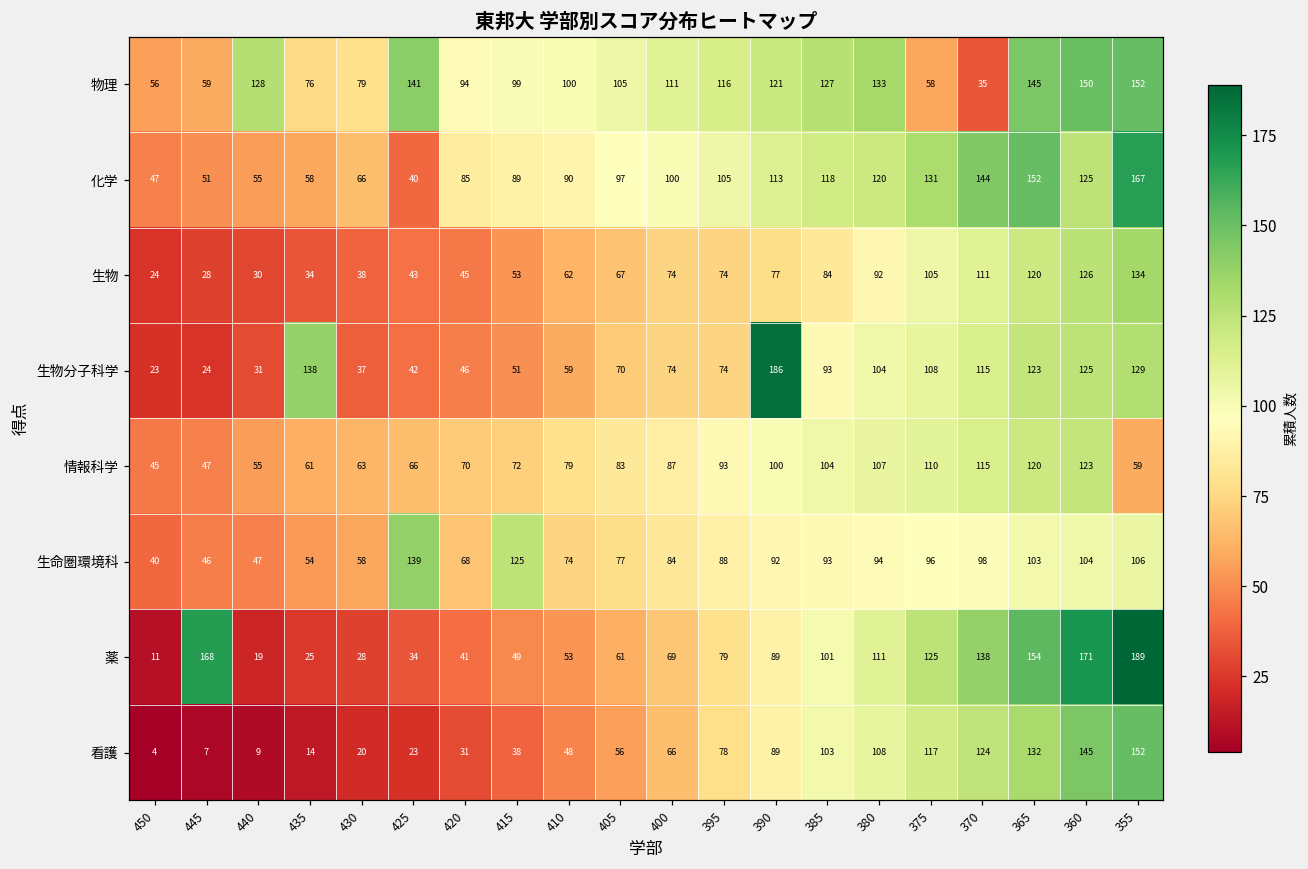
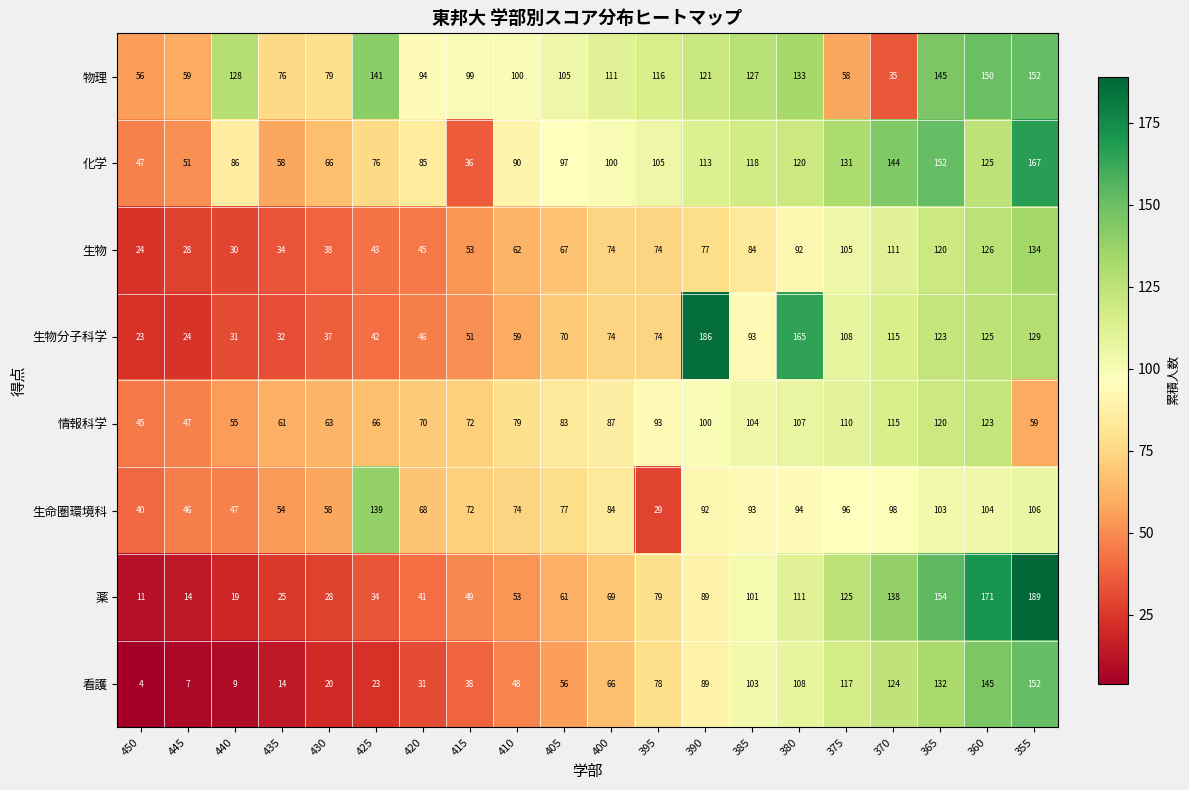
  {
    "物理": {
      "450": 56,
      "445": 59,
      "440": 128,
      "435": 76,
      "430": 79,
      "425": 141,
      "420": 94,
      "415": 99,
      "410": 100,
      "405": 105,
      "400": 111,
      "395": 116,
      "390": 121,
      "385": 127,
      "380": 133,
      "375": 58,
      "370": 35,
      "365": 145,
      "360": 150,
      "355": 152
    },
    "化学": {
      "450": 47,
      "445": 51,
-     "440": 55,
+     "440": 86,
      "435": 58,
      "430": 66,
-     "425": 40,
+     "425": 76,
      "420": 85,
-     "415": 89,
+     "415": 36,
      "410": 90,
      "405": 97,
      "400": 100,
      "395": 105,
      "390": 113,
      "385": 118,
      "380": 120,
      "375": 131,
      "370": 144,
      "365": 152,
      "360": 125,
      "355": 167
    },
    "生物": {
      "450": 24,
      "445": 28,
      "440": 30,
      "435": 34,
      "430": 38,
      "425": 43,
      "420": 45,
      "415": 53,
      "410": 62,
      "405": 67,
      "400": 74,
      "395": 74,
      "390": 77,
      "385": 84,
      "380": 92,
      "375": 105,
      "370": 111,
      "365": 120,
      "360": 126,
      "355": 134
    },
    "生物分子科学": {
      "450": 23,
      "445": 24,
      "440": 31,
-     "435": 138,
+     "435": 32,
      "430": 37,
      "425": 42,
      "420": 46,
      "415": 51,
      "410": 59,
      "405": 70,
      "400": 74,
      "395": 74,
      "390": 186,
      "385": 93,
-     "380": 104,
+     "380": 165,
      "375": 108,
      "370": 115,
      "365": 123,
      "360": 125,
      "355": 129
    },
    "情報科学": {
      "450": 45,
      "445": 47,
      "440": 55,
      "435": 61,
      "430": 63,
      "425": 66,
      "420": 70,
      "415": 72,
      "410": 79,
      "405": 83,
      "400": 87,
      "395": 93,
      "390": 100,
      "385": 104,
      "380": 107,
      "375": 110,
      "370": 115,
      "365": 120,
      "360": 123,
      "355": 59
    },
    "生命圏環境科": {
      "450": 40,
      "445": 46,
      "440": 47,
      "435": 54,
      "430": 58,
      "425": 139,
      "420": 68,
-     "415": 125,
+     "415": 72,
      "410": 74,
      "405": 77,
      "400": 84,
-     "395": 88,
+     "395": 29,
      "390": 92,
      "385": 93,
      "380": 94,
      "375": 96,
      "370": 98,
      "365": 103,
      "360": 104,
      "355": 106
    },
    "薬": {
      "450": 11,
-     "445": 168,
+     "445": 14,
      "440": 19,
      "435": 25,
      "430": 28,
      "425": 34,
      "420": 41,
      "415": 49,
      "410": 53,
      "405": 61,
      "400": 69,
      "395": 79,
      "390": 89,
      "385": 101,
      "380": 111,
      "375": 125,
      "370": 138,
      "365": 154,
      "360": 171,
      "355": 189
    },
    "看護": {
      "450": 4,
      "445": 7,
      "440": 9,
      "435": 14,
      "430": 20,
      "425": 23,
      "420": 31,
      "415": 38,
      "410": 48,
      "405": 56,
      "400": 66,
      "395": 78,
      "390": 89,
      "385": 103,
      "380": 108,
      "375": 117,
      "370": 124,
      "365": 132,
      "360": 145,
      "355": 152
    }
  }
